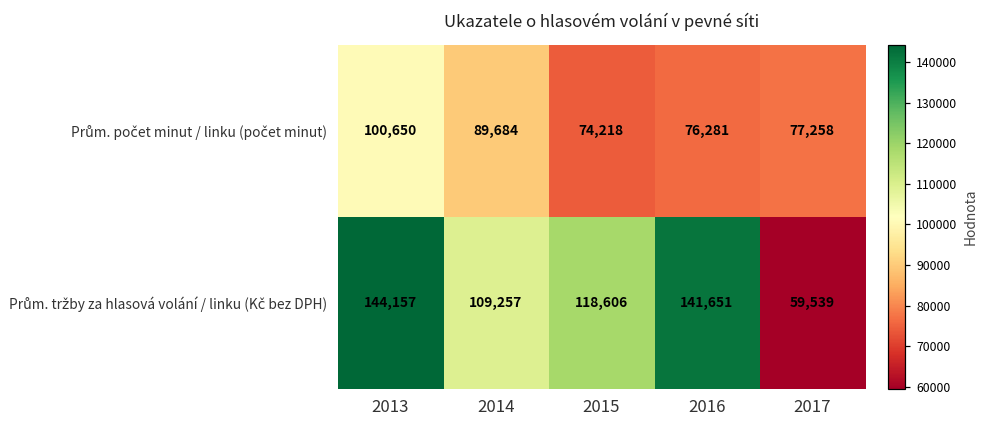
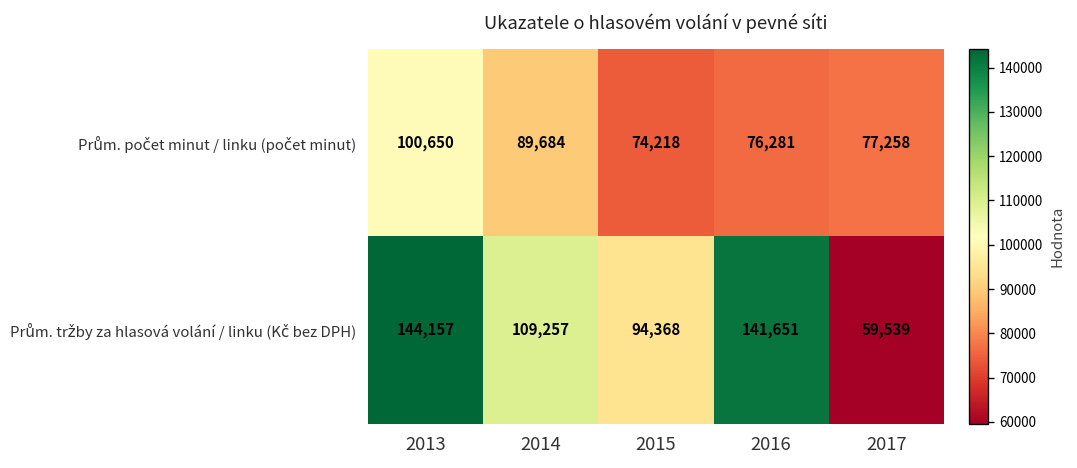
  {
    "Prům. počet minut / linku (počet minut)": {
      "2013": "100,650",
      "2014": "89,684",
      "2015": "74,218",
      "2016": "76,281",
      "2017": "77,258"
    },
    "Prům. tržby za hlasová volání / linku (Kč bez DPH)": {
      "2013": "144,157",
      "2014": "109,257",
-     "2015": "118,606",
+     "2015": "94,368",
      "2016": "141,651",
      "2017": "59,539"
    }
  }
